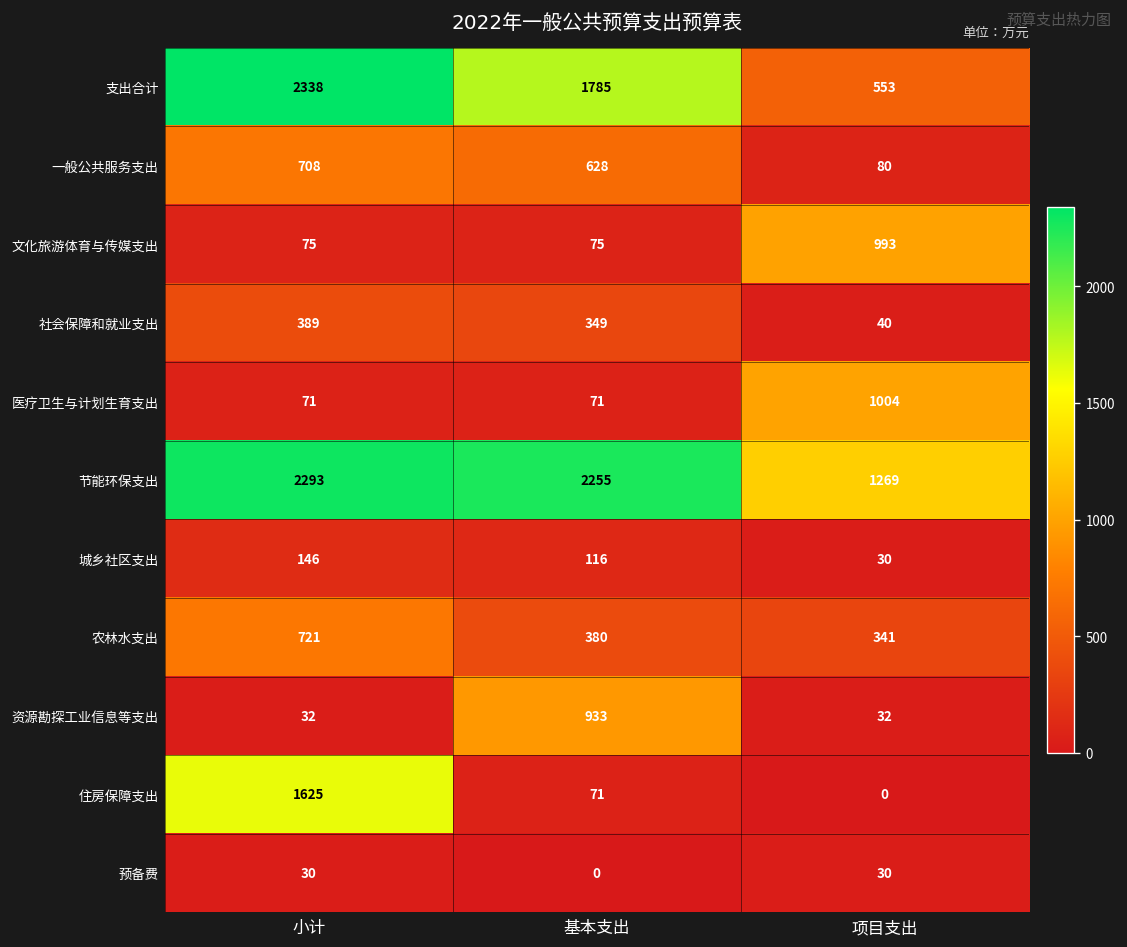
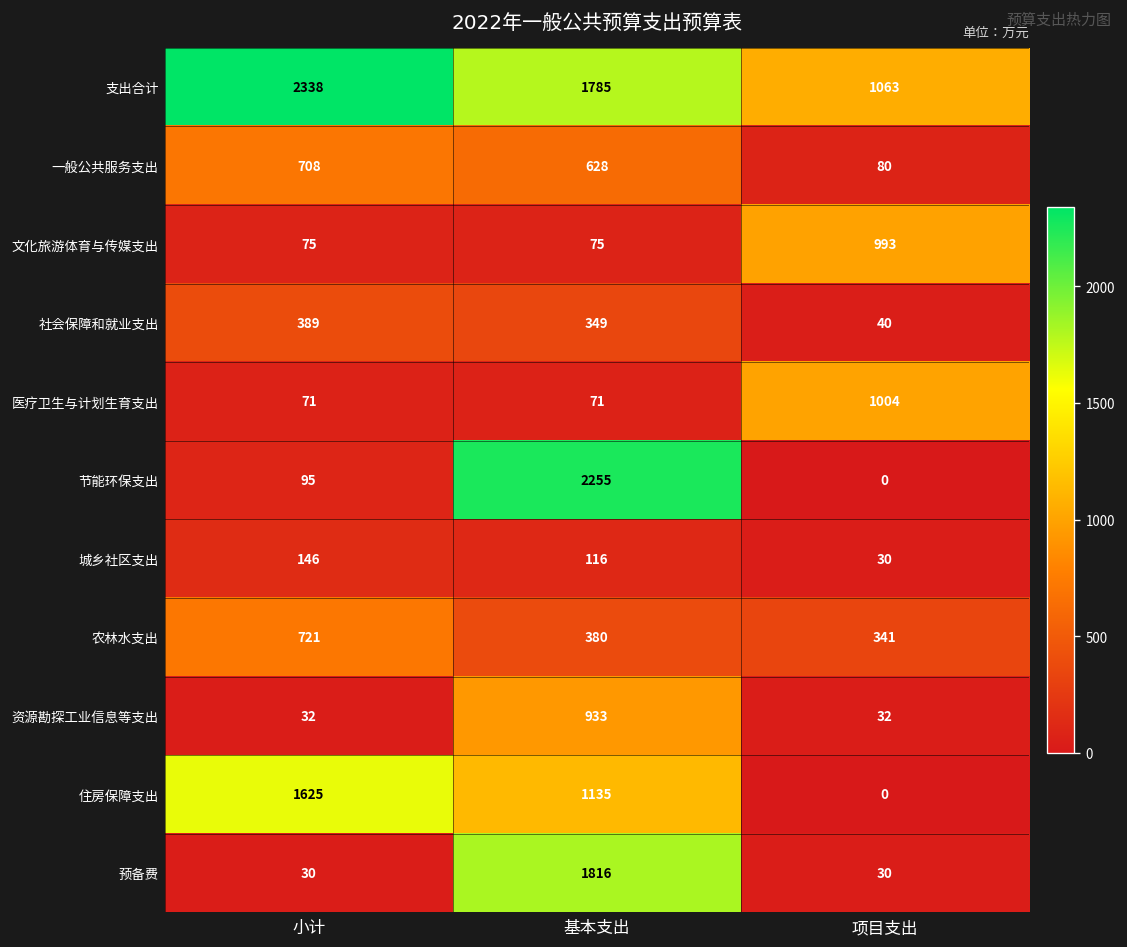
  {
    "支出合计": {
      "小计": 2338,
      "基本支出": 1785,
-     "项目支出": 553
+     "项目支出": 1063
    },
    "一般公共服务支出": {
      "小计": 708,
      "基本支出": 628,
      "项目支出": 80
    },
    "文化旅游体育与传媒支出": {
      "小计": 75,
      "基本支出": 75,
      "项目支出": 993
    },
    "社会保障和就业支出": {
      "小计": 389,
      "基本支出": 349,
      "项目支出": 40
    },
    "医疗卫生与计划生育支出": {
      "小计": 71,
      "基本支出": 71,
      "项目支出": 1004
    },
    "节能环保支出": {
-     "小计": 2293,
+     "小计": 95,
      "基本支出": 2255,
-     "项目支出": 1269
+     "项目支出": 0
    },
    "城乡社区支出": {
      "小计": 146,
      "基本支出": 116,
      "项目支出": 30
    },
    "农林水支出": {
      "小计": 721,
      "基本支出": 380,
      "项目支出": 341
    },
    "资源勘探工业信息等支出": {
      "小计": 32,
      "基本支出": 933,
      "项目支出": 32
    },
    "住房保障支出": {
      "小计": 1625,
-     "基本支出": 71,
+     "基本支出": 1135,
      "项目支出": 0
    },
    "预备费": {
      "小计": 30,
-     "基本支出": 0,
+     "基本支出": 1816,
      "项目支出": 30
    }
  }
